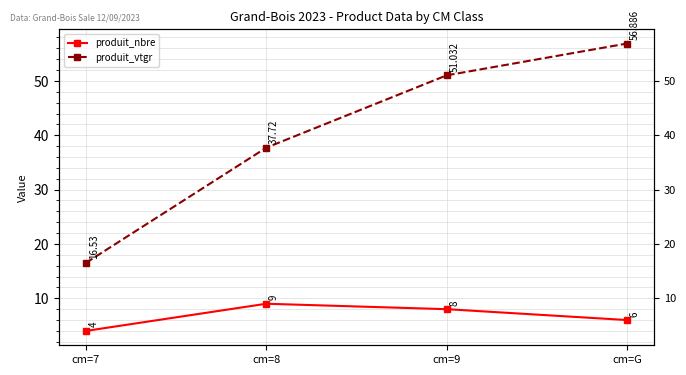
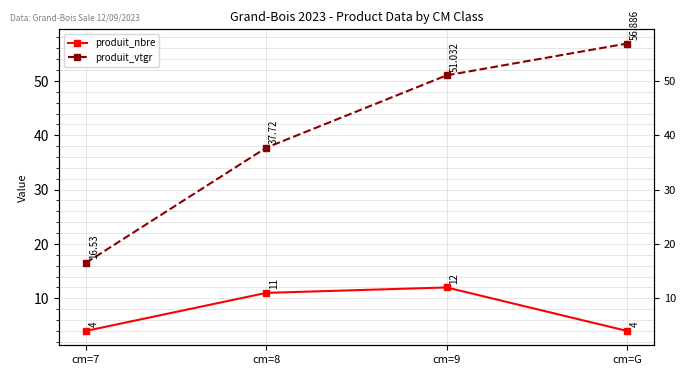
  {
    "produit_nbre": {
      "cm=7": 4,
-     "cm=8": 9,
-     "cm=9": 8,
-     "cm=G": 6
+     "cm=8": 11,
+     "cm=9": 12,
+     "cm=G": 4
    },
    "produit_vtgr": {
      "cm=7": 16.53,
      "cm=8": 37.72,
      "cm=9": 51.032,
      "cm=G": 56.886
    }
  }
